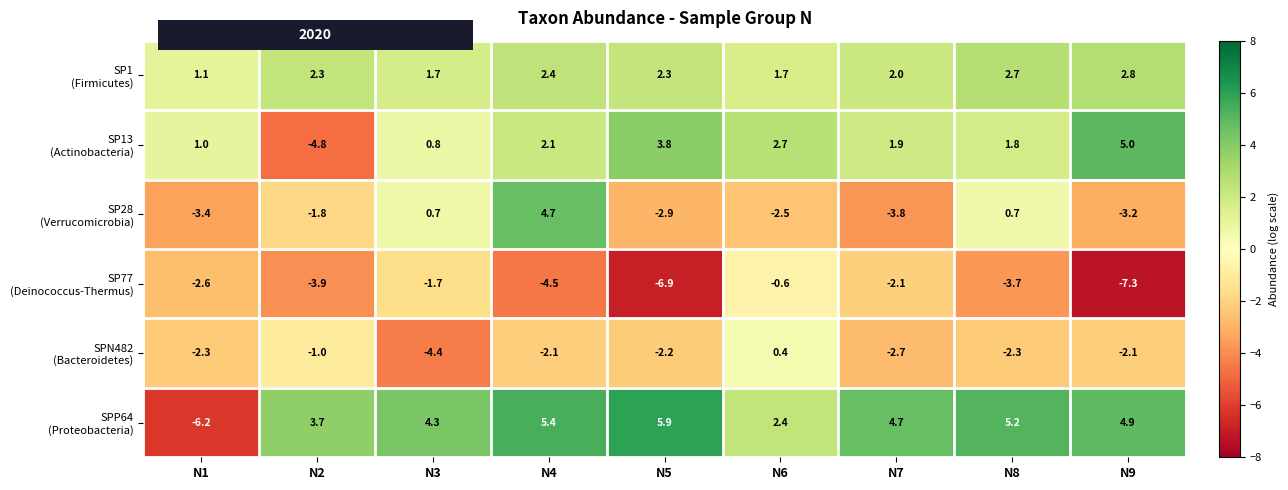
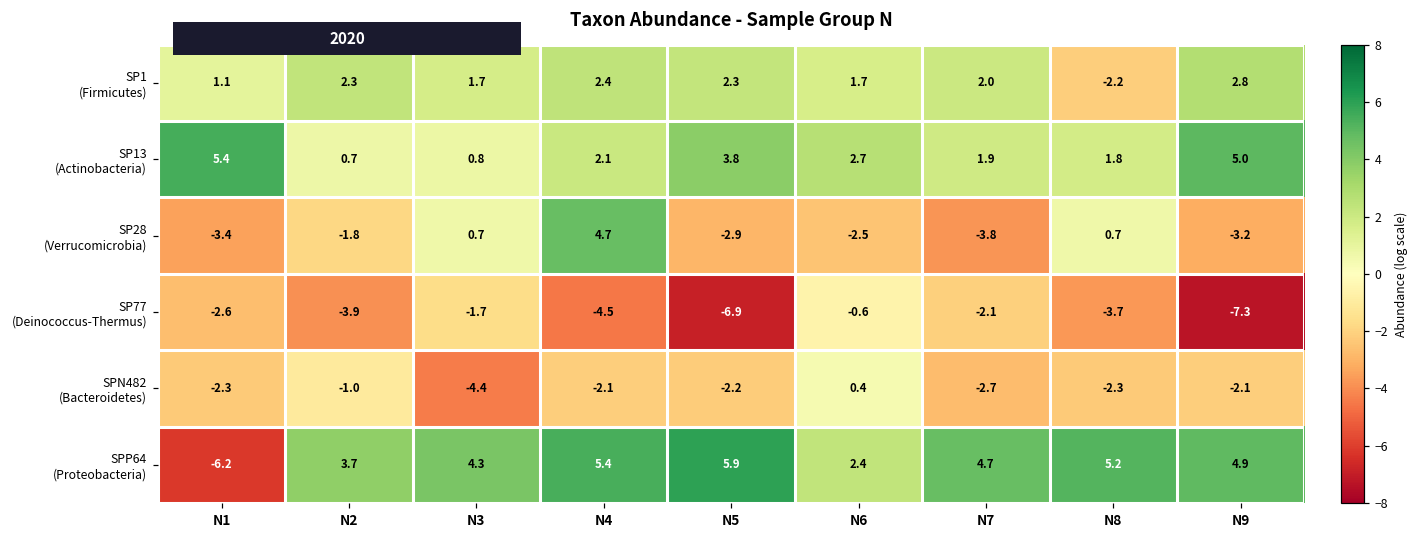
  {
    "SP1 (Firmicutes)": {
      "N1": 1.1,
      "N2": 2.3,
      "N3": 1.7,
      "N4": 2.4,
      "N5": 2.3,
      "N6": 1.7,
      "N7": 2.0,
-     "N8": 2.7,
+     "N8": -2.2,
      "N9": 2.8
    },
    "SP13 (Actinobacteria)": {
-     "N1": 1.0,
-     "N2": -4.8,
+     "N1": 5.4,
+     "N2": 0.7,
      "N3": 0.8,
      "N4": 2.1,
      "N5": 3.8,
      "N6": 2.7,
      "N7": 1.9,
      "N8": 1.8,
      "N9": 5.0
    },
    "SP28 (Verrucomicrobia)": {
      "N1": -3.4,
      "N2": -1.8,
      "N3": 0.7,
      "N4": 4.7,
      "N5": -2.9,
      "N6": -2.5,
      "N7": -3.8,
      "N8": 0.7,
      "N9": -3.2
    },
    "SP77 (Deinococcus-Thermus)": {
      "N1": -2.6,
      "N2": -3.9,
      "N3": -1.7,
      "N4": -4.5,
      "N5": -6.9,
      "N6": -0.6,
      "N7": -2.1,
      "N8": -3.7,
      "N9": -7.3
    },
    "SPN482 (Bacteroidetes)": {
      "N1": -2.3,
      "N2": -1.0,
      "N3": -4.4,
      "N4": -2.1,
      "N5": -2.2,
      "N6": 0.4,
      "N7": -2.7,
      "N8": -2.3,
      "N9": -2.1
    },
    "SPP64 (Proteobacteria)": {
      "N1": -6.2,
      "N2": 3.7,
      "N3": 4.3,
      "N4": 5.4,
      "N5": 5.9,
      "N6": 2.4,
      "N7": 4.7,
      "N8": 5.2,
      "N9": 4.9
    }
  }
